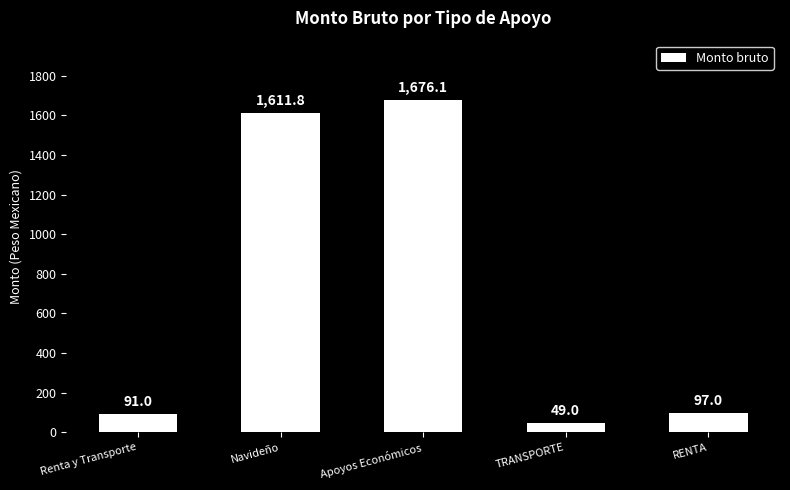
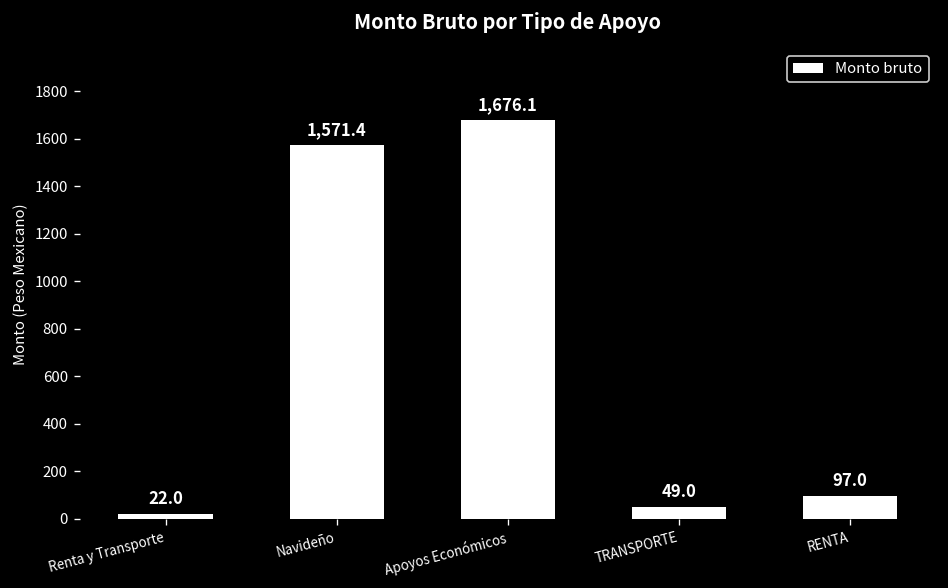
  {
-   "Renta y Transporte": "91.0",
-   "Navideño": "1,611.8",
+   "Renta y Transporte": "22.0",
+   "Navideño": "1,571.4",
    "Apoyos Económicos": "1,676.1",
    "TRANSPORTE": "49.0",
    "RENTA": "97.0"
  }
